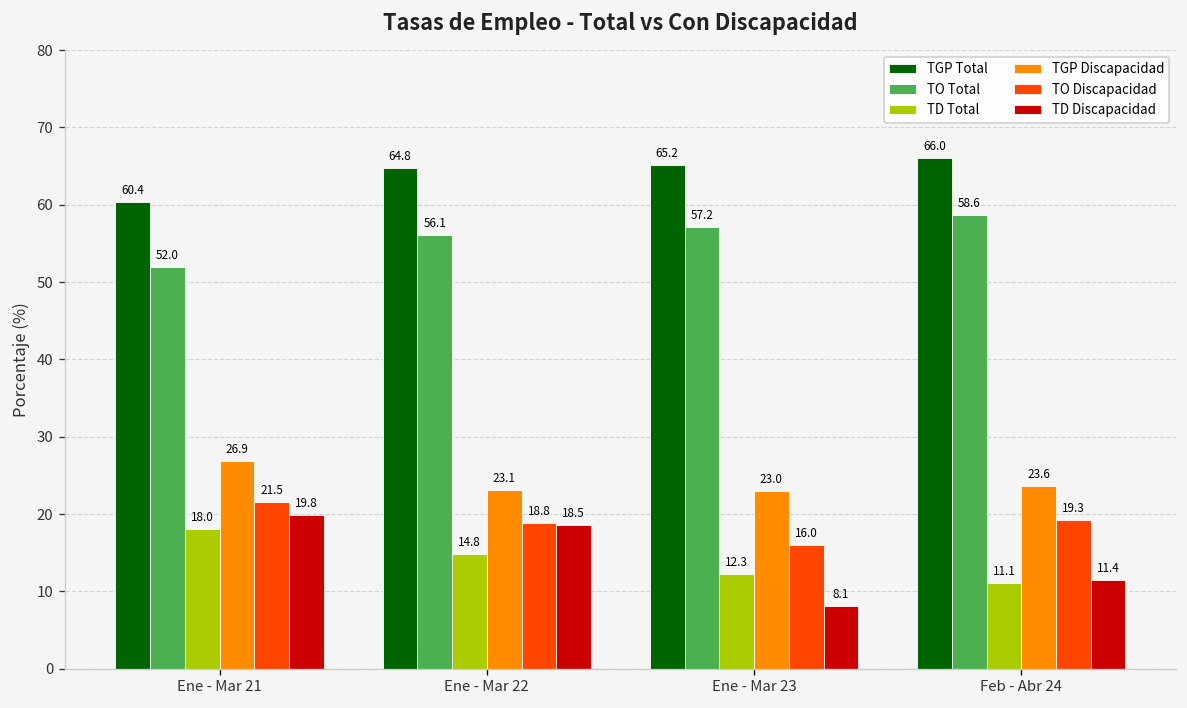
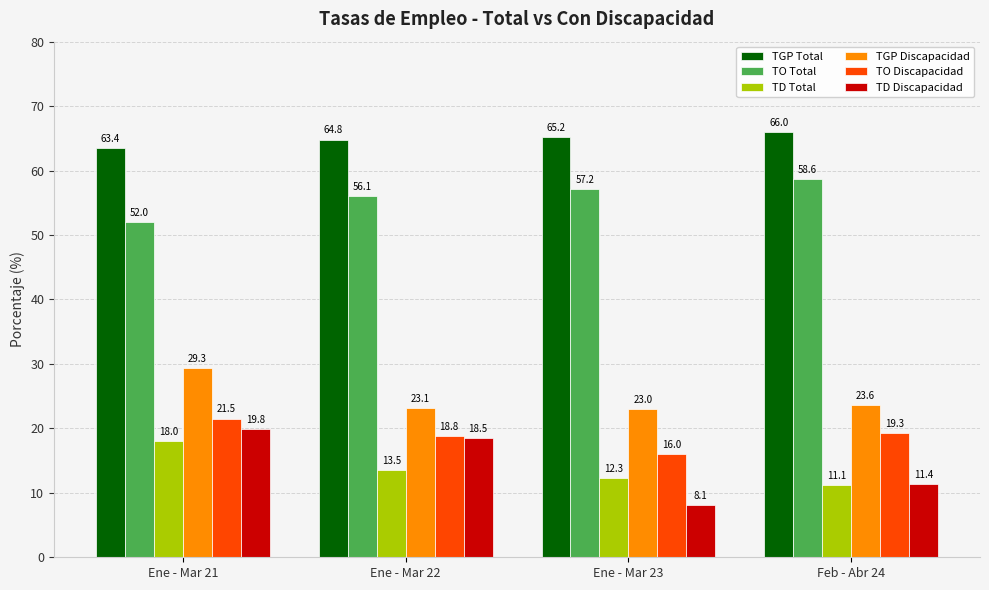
  {
    "TGP Total": {
-     "Ene - Mar 21": 60.4,
+     "Ene - Mar 21": 63.4,
      "Ene - Mar 22": 64.8,
      "Ene - Mar 23": 65.2,
      "Feb - Abr 24": 66.0
    },
    "TO Total": {
      "Ene - Mar 21": 52.0,
      "Ene - Mar 22": 56.1,
      "Ene - Mar 23": 57.2,
      "Feb - Abr 24": 58.6
    },
    "TD Total": {
      "Ene - Mar 21": 18.0,
-     "Ene - Mar 22": 14.8,
+     "Ene - Mar 22": 13.5,
      "Ene - Mar 23": 12.3,
      "Feb - Abr 24": 11.1
    },
    "TGP Discapacidad": {
-     "Ene - Mar 21": 26.9,
+     "Ene - Mar 21": 29.3,
      "Ene - Mar 22": 23.1,
      "Ene - Mar 23": 23.0,
      "Feb - Abr 24": 23.6
    },
    "TO Discapacidad": {
      "Ene - Mar 21": 21.5,
      "Ene - Mar 22": 18.8,
      "Ene - Mar 23": 16.0,
      "Feb - Abr 24": 19.3
    },
    "TD Discapacidad": {
      "Ene - Mar 21": 19.8,
      "Ene - Mar 22": 18.5,
      "Ene - Mar 23": 8.1,
      "Feb - Abr 24": 11.4
    }
  }
